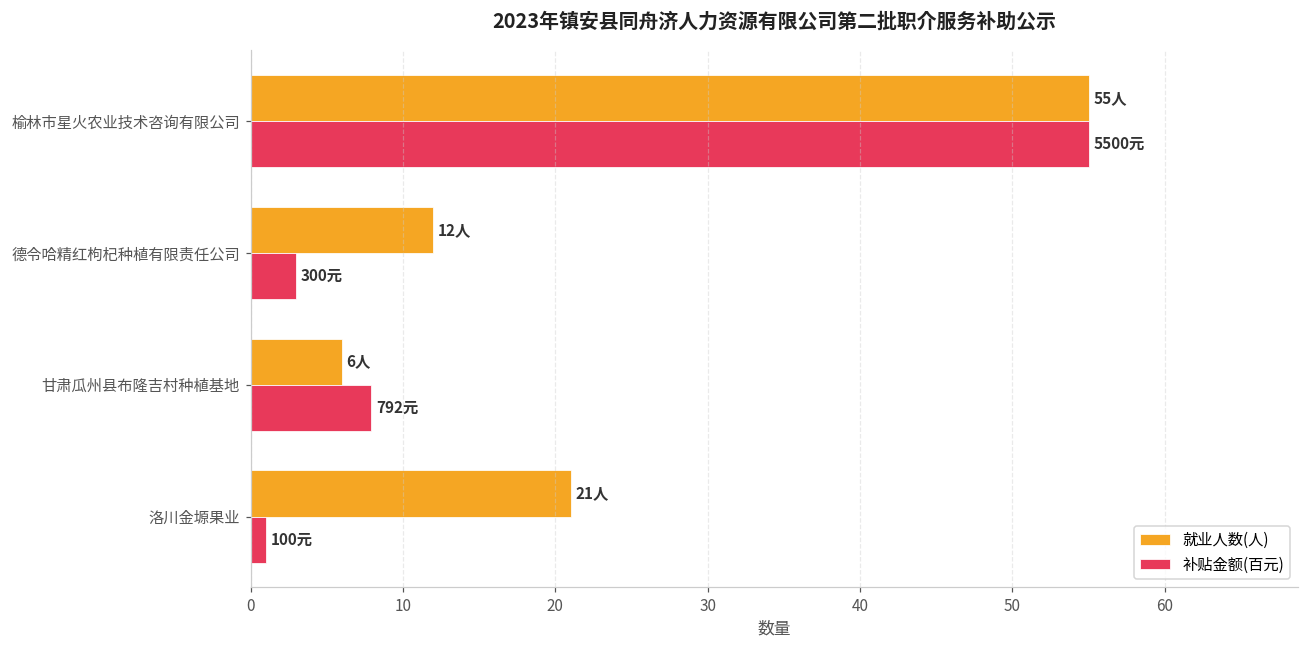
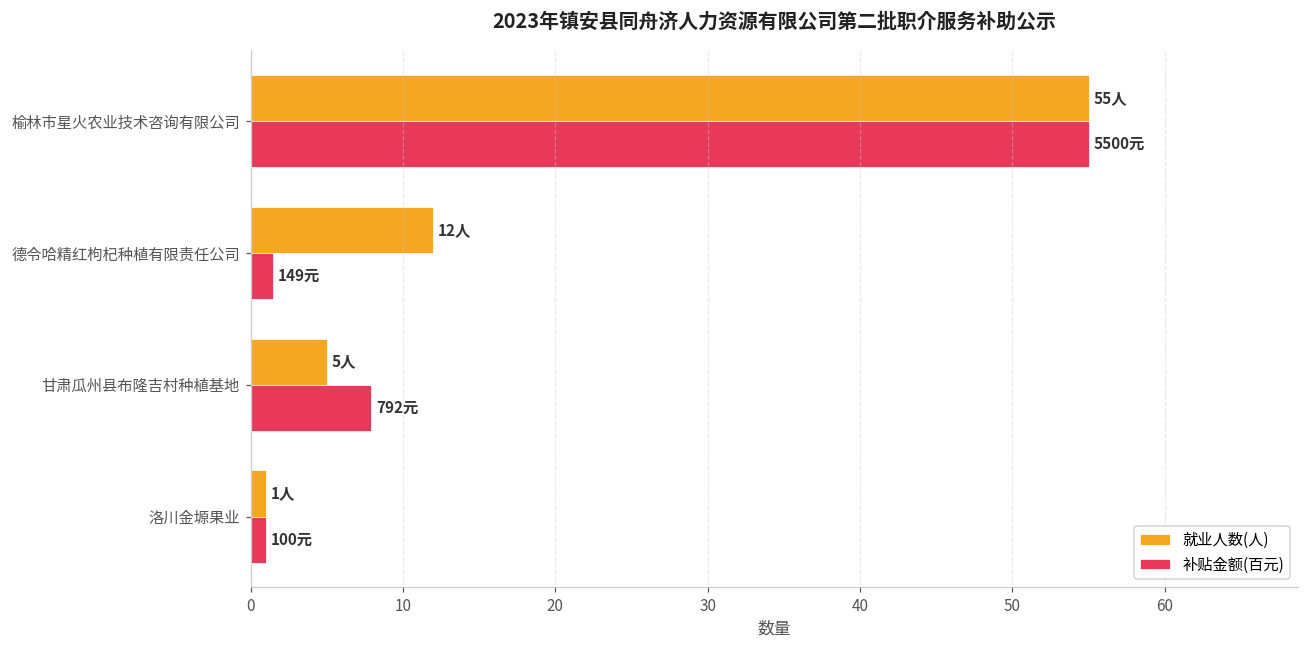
  {
    "就业人数(人)": {
      "榆林市星火农业技术咨询有限公司": "55人",
      "德令哈精红枸杞种植有限责任公司": "12人",
-     "甘肃瓜州县布隆吉村种植基地": "6人",
-     "洛川金塬果业": "21人"
+     "甘肃瓜州县布隆吉村种植基地": "5人",
+     "洛川金塬果业": "1人"
    },
    "补贴金额(百元)": {
-     "德令哈精红枸杞种植有限责任公司": "300元"
+     "德令哈精红枸杞种植有限责任公司": "149元"
    }
  }
